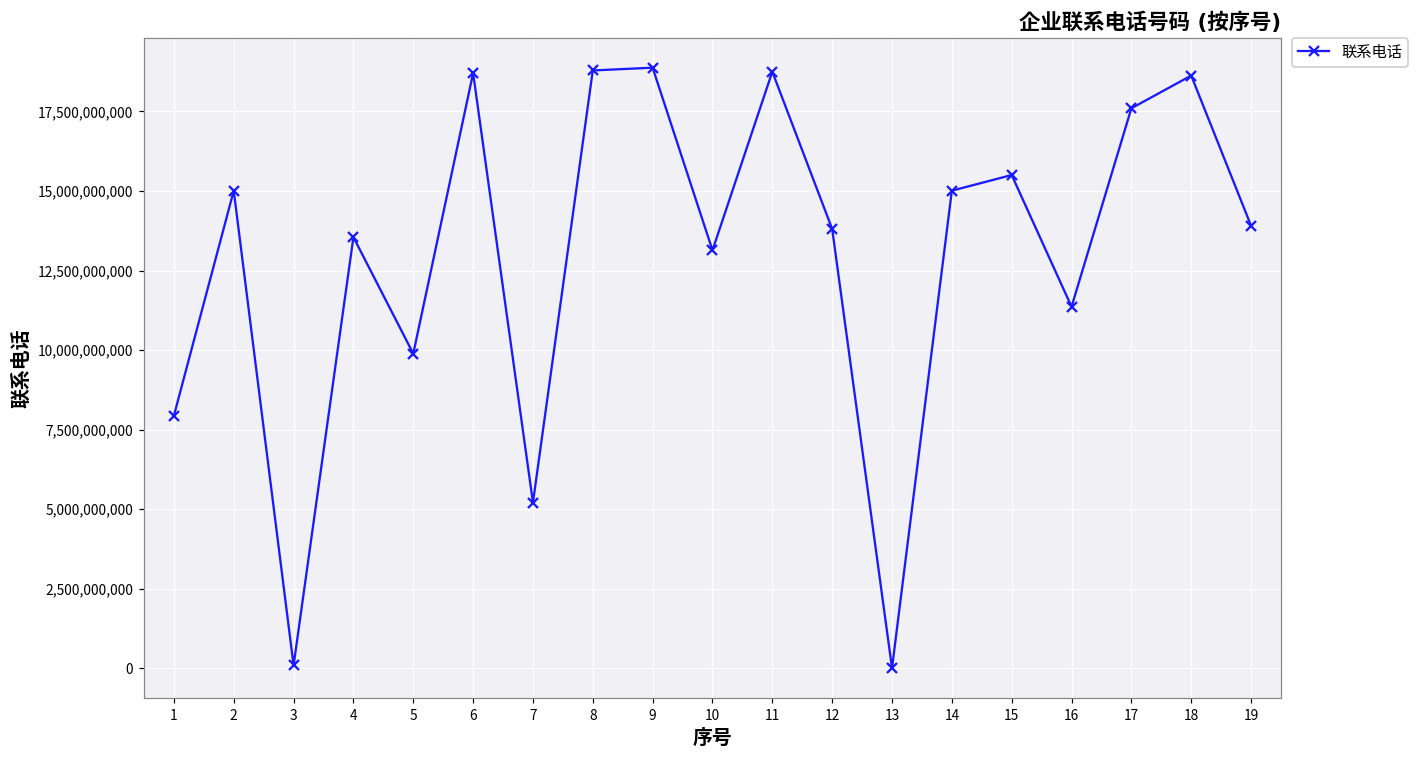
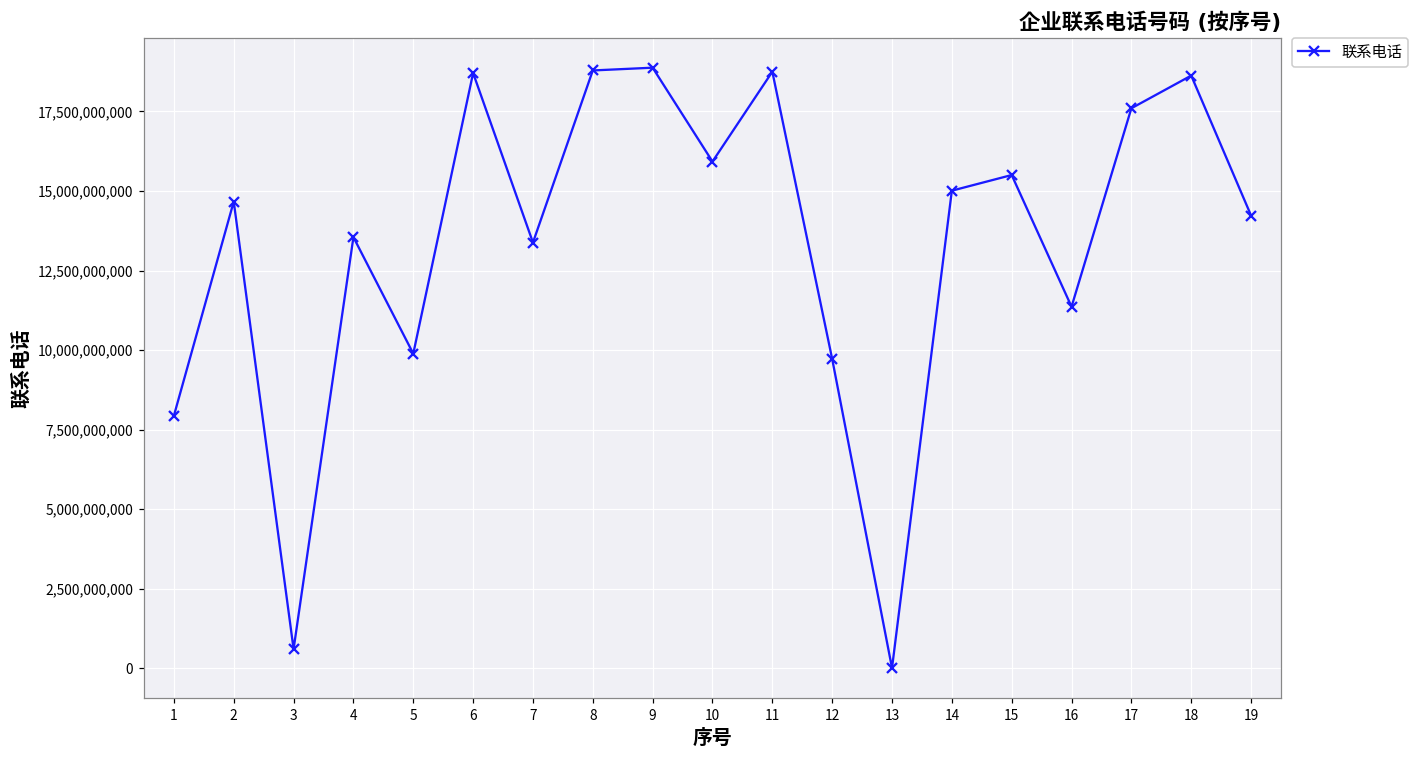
  {
    "1": "7,900,000,000",
-   "2": "15,000,000,000",
-   "3": "100,000,000",
+   "2": "14,700,000,000",
+   "3": "600,000,000",
    "4": "13,500,000,000",
    "5": "9,900,000,000",
    "6": "18,700,000,000",
-   "7": "5,200,000,000",
+   "7": "13,400,000,000",
    "8": "18,800,000,000",
    "9": "18,900,000,000",
-   "10": "13,100,000,000",
+   "10": "15,900,000,000",
    "11": "18,800,000,000",
-   "12": "13,800,000,000",
+   "12": "9,700,000,000",
    "13": "0",
    "14": "15,000,000,000",
    "15": "15,500,000,000",
    "16": "11,400,000,000",
    "17": "17,600,000,000",
    "18": "18,600,000,000",
-   "19": "13,900,000,000"
+   "19": "14,200,000,000"
  }
